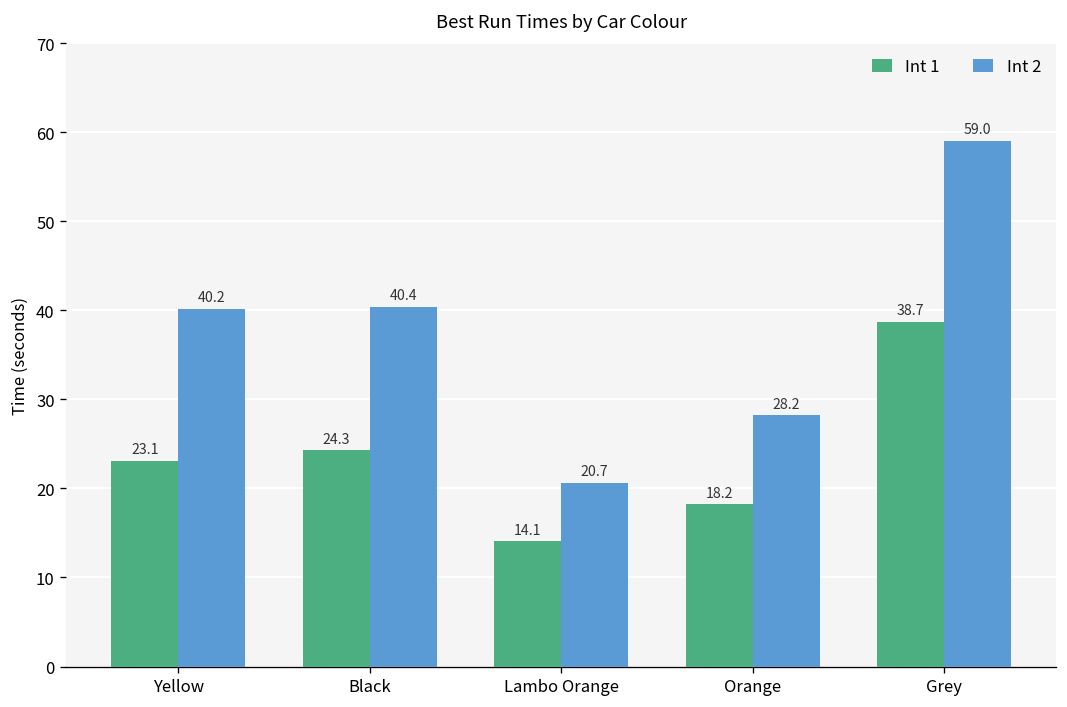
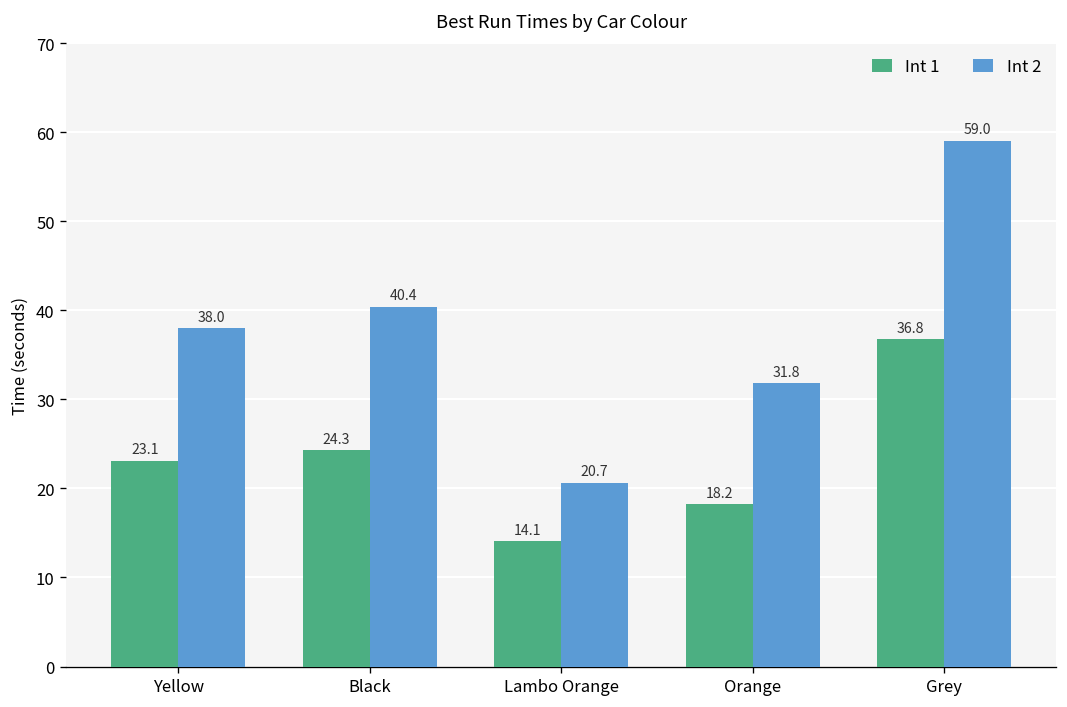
  {
    "Int 1": {
      "Yellow": 23.1,
      "Black": 24.3,
      "Lambo Orange": 14.1,
      "Orange": 18.2,
-     "Grey": 38.7
+     "Grey": 36.8
    },
    "Int 2": {
-     "Yellow": 40.2,
+     "Yellow": 38.0,
      "Black": 40.4,
      "Lambo Orange": 20.7,
-     "Orange": 28.2,
+     "Orange": 31.8,
      "Grey": 59.0
    }
  }
